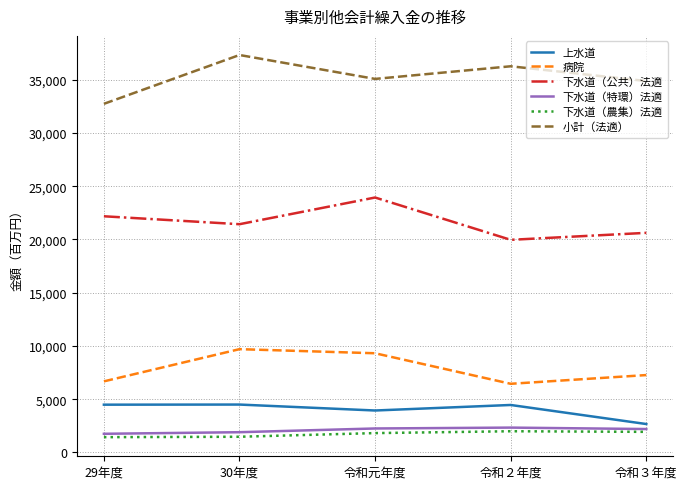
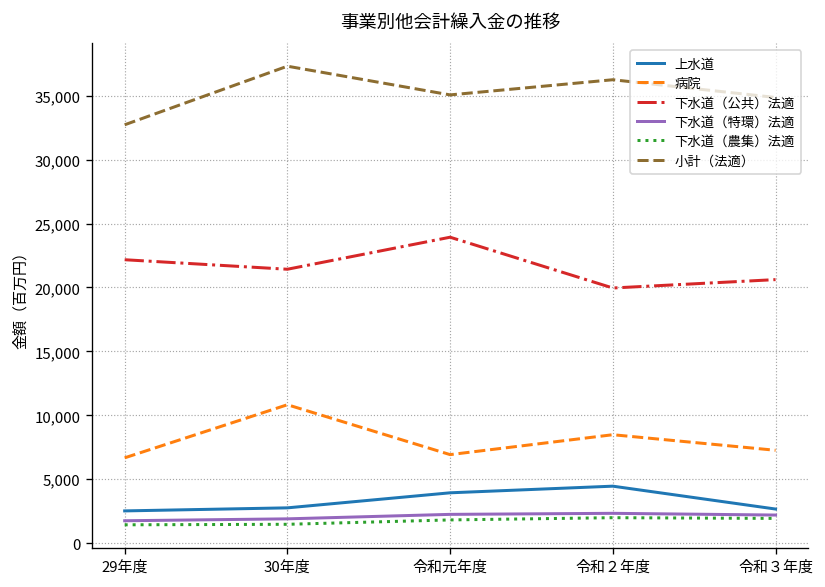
  {
    "上水道": {
-     "29年度": "4,500",
-     "30年度": "4,500",
+     "29年度": "2,500",
+     "30年度": "2,800",
      "令和元年度": "3,900",
      "令和２年度": "4,500",
      "令和３年度": "2,700"
    },
    "病院": {
      "29年度": "6,700",
-     "30年度": "9,700",
-     "令和元年度": "9,300",
-     "令和２年度": "6,400",
+     "30年度": "10,800",
+     "令和元年度": "6,900",
+     "令和２年度": "8,500",
      "令和３年度": "7,300"
    },
    "下水道（公共）法適": {
      "29年度": "22,200",
      "30年度": "21,400",
      "令和元年度": "23,900",
      "令和２年度": "20,000",
      "令和３年度": "20,600"
    },
    "下水道（特環）法適": {
      "29年度": "1,800",
      "30年度": "1,900",
      "令和元年度": "2,300",
      "令和２年度": "2,300",
      "令和３年度": "2,200"
    },
    "下水道（農集）法適": {
      "29年度": "1,400",
      "30年度": "1,500",
      "令和元年度": "1,800",
      "令和２年度": "2,000",
      "令和３年度": "1,900"
    },
    "小計（法適）": {
      "29年度": "32,700",
      "30年度": "37,300",
      "令和元年度": "35,100",
      "令和２年度": "36,300"
    }
  }
